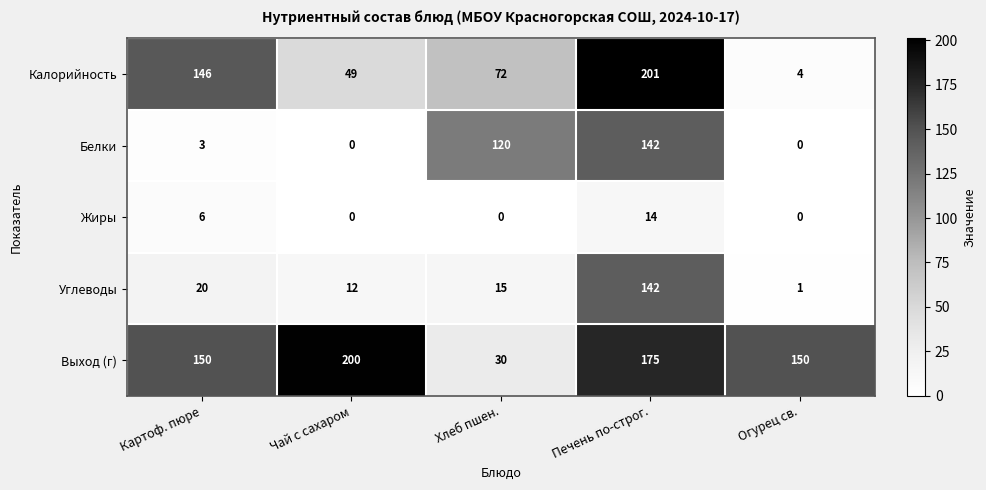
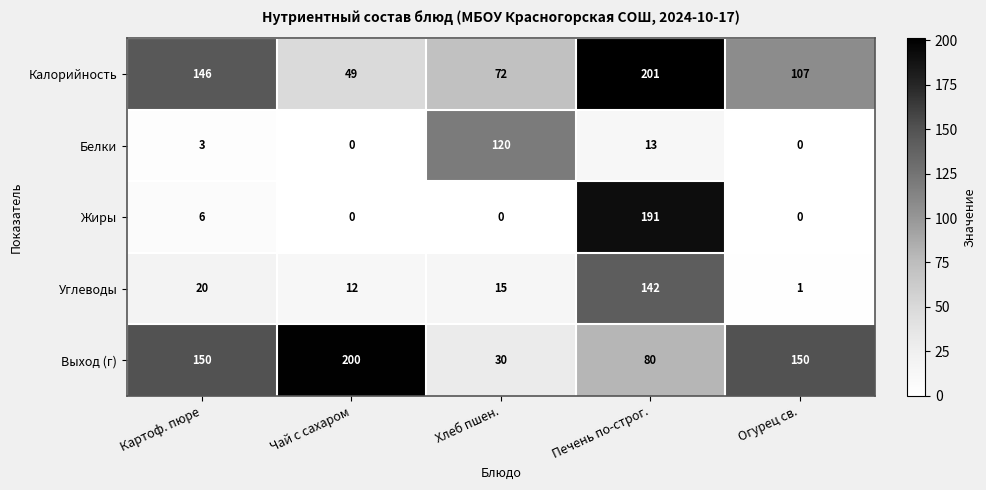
  {
    "Калорийность": {
      "Картоф. пюре": 146,
      "Чай с сахаром": 49,
      "Хлеб пшен.": 72,
      "Печень по-строг.": 201,
-     "Огурец св.": 4
+     "Огурец св.": 107
    },
    "Белки": {
      "Картоф. пюре": 3,
      "Чай с сахаром": 0,
      "Хлеб пшен.": 120,
-     "Печень по-строг.": 142,
+     "Печень по-строг.": 13,
      "Огурец св.": 0
    },
    "Жиры": {
      "Картоф. пюре": 6,
      "Чай с сахаром": 0,
      "Хлеб пшен.": 0,
-     "Печень по-строг.": 14,
+     "Печень по-строг.": 191,
      "Огурец св.": 0
    },
    "Углеводы": {
      "Картоф. пюре": 20,
      "Чай с сахаром": 12,
      "Хлеб пшен.": 15,
      "Печень по-строг.": 142,
      "Огурец св.": 1
    },
    "Выход (г)": {
      "Картоф. пюре": 150,
      "Чай с сахаром": 200,
      "Хлеб пшен.": 30,
-     "Печень по-строг.": 175,
+     "Печень по-строг.": 80,
      "Огурец св.": 150
    }
  }
